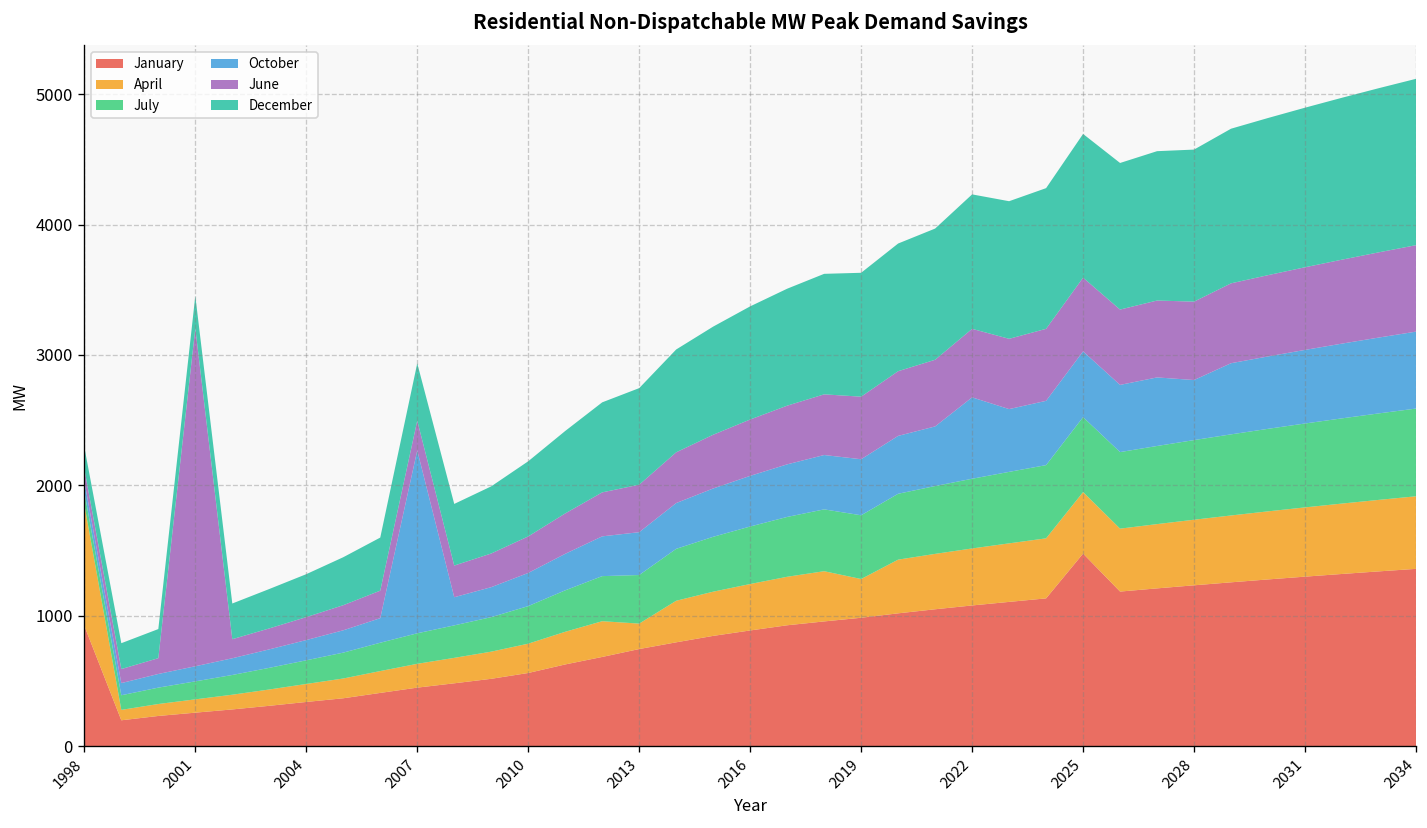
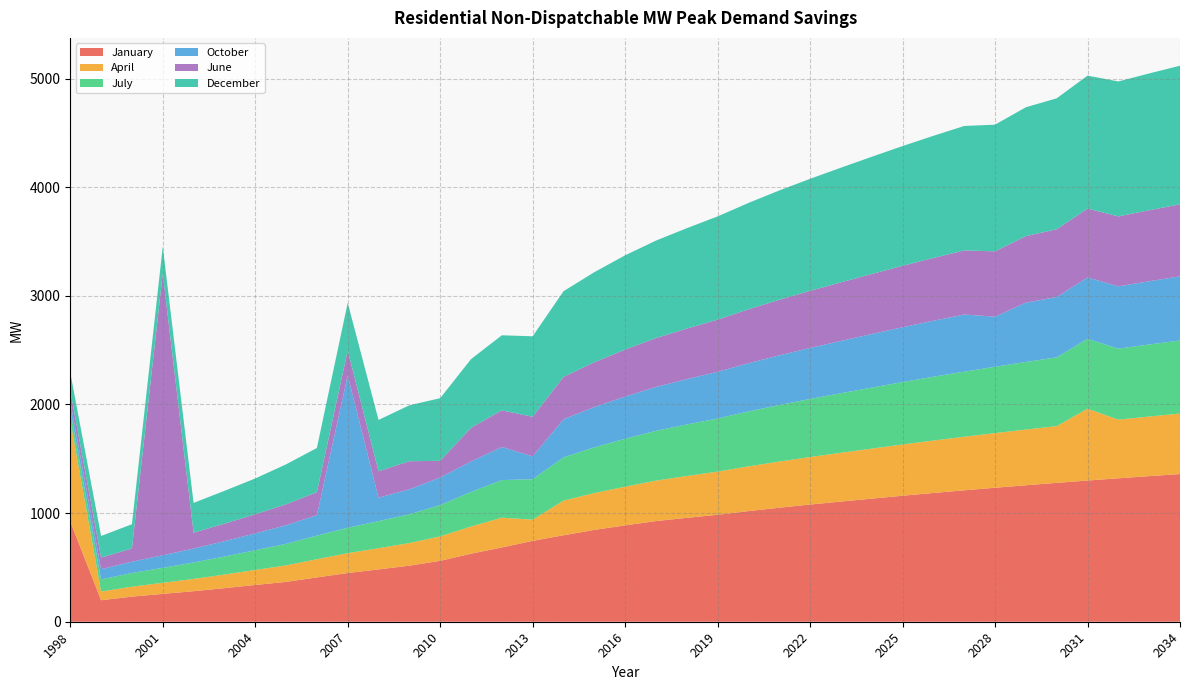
  {
    "January": {
      "1998": 920,
      "2001": 260,
      "2004": 340,
      "2007": 450,
      "2010": 560,
      "2013": 740,
      "2016": 890,
      "2019": 980,
      "2022": 1080,
-     "2025": 1480,
+     "2025": 1160,
      "2028": 1230,
      "2031": 1300,
      "2034": 1360
    },
    "April": {
      "1998": 930,
      "2001": 100,
      "2004": 140,
      "2007": 180,
      "2010": 220,
      "2013": 200,
      "2016": 360,
-     "2019": 300,
+     "2019": 400,
      "2022": 440,
      "2025": 470,
      "2028": 500,
-     "2031": 530,
+     "2031": 660,
      "2034": 560
    },
    "October": {
      "1998": 80,
      "2001": 120,
      "2004": 160,
      "2007": 1400,
      "2010": 250,
-     "2013": 330,
+     "2013": 210,
      "2016": 390,
      "2019": 430,
-     "2022": 620,
+     "2022": 470,
      "2025": 500,
      "2028": 460,
      "2031": 560,
      "2034": 590
    },
    "June": {
      "1998": 90,
      "2001": 2590,
      "2004": 180,
      "2007": 230,
-     "2010": 280,
+     "2010": 150,
      "2013": 360,
      "2016": 430,
      "2019": 480,
      "2022": 530,
      "2025": 570,
      "2028": 600,
      "2031": 630,
      "2034": 660
    }
  }
